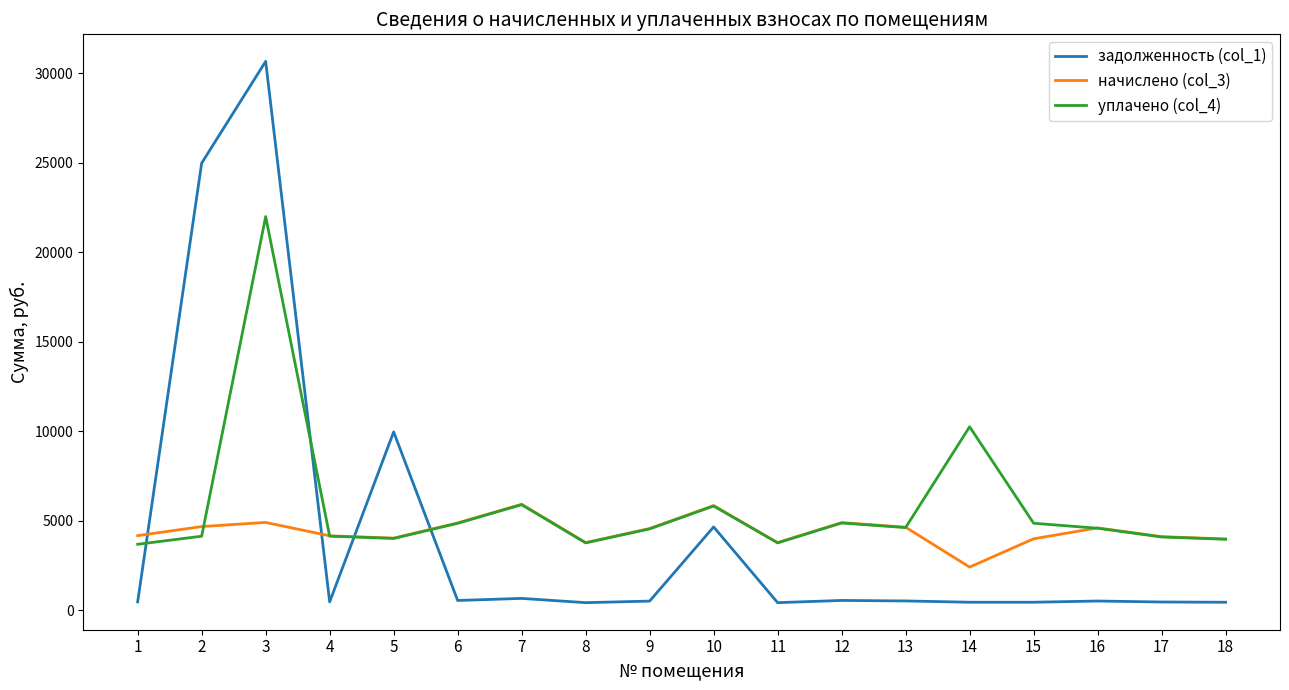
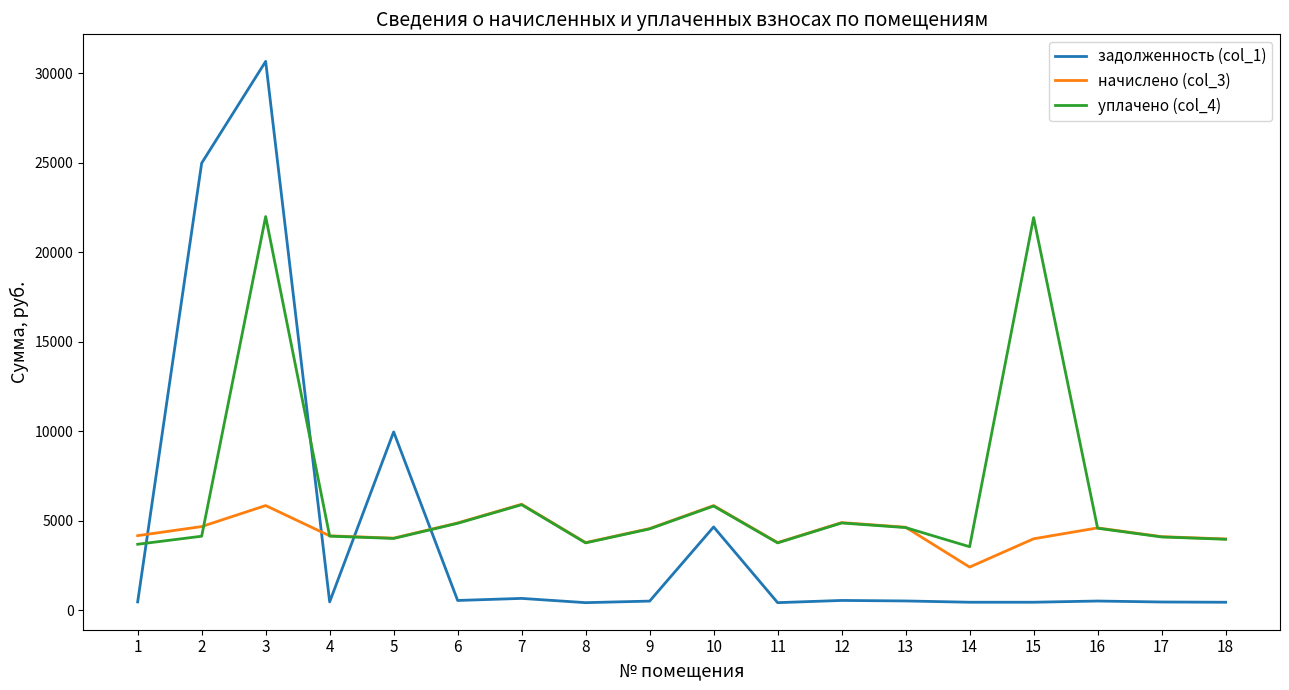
  {
    "задолженность (col_1)": {
      "1": 500,
      "2": 25000,
      "3": 30700,
      "4": 500,
      "5": 10000,
      "6": 500,
      "7": 700,
      "8": 400,
      "9": 500,
      "10": 4700,
      "11": 400,
      "12": 500,
      "13": 500,
      "14": 400,
      "15": 400,
      "16": 500,
      "17": 500,
      "18": 400
    },
    "начислено (col_3)": {
      "1": 4200,
      "2": 4700,
-     "3": 4900,
+     "3": 5800,
      "14": 2400,
      "15": 4000
    },
    "уплачено (col_4)": {
      "1": 3700,
      "2": 4100,
      "3": 22000,
-     "14": 10300,
-     "15": 4900
+     "14": 3500,
+     "15": 21900
    }
  }
